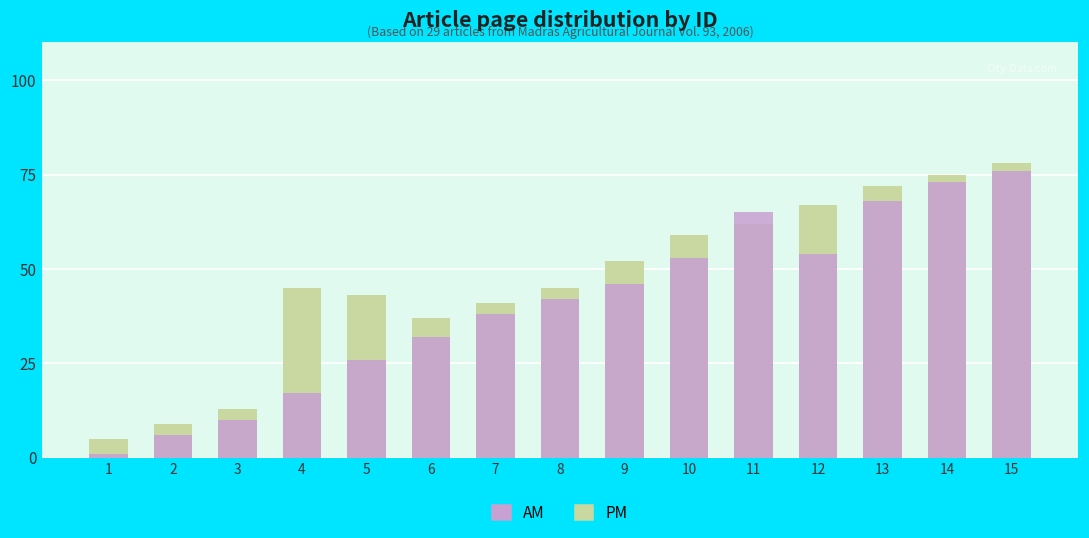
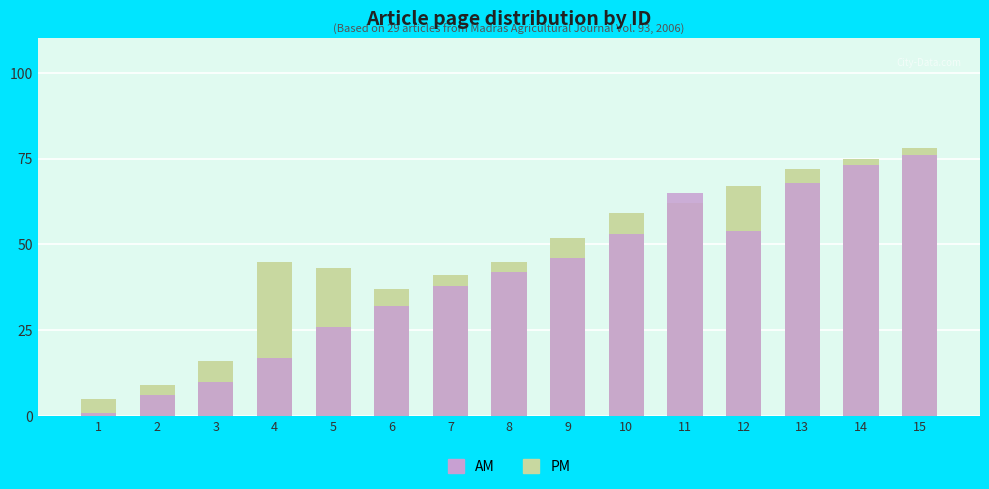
  {
    "PM": {
      "1": 5,
      "2": 9,
-     "3": 13,
+     "3": 16,
      "4": 45,
      "5": 43,
      "6": 37,
      "7": 41,
      "8": 45,
      "9": 52,
      "10": 59,
      "12": 67,
      "13": 72,
      "14": 75,
      "15": 78
    },
    "AM": {
      "11": 65
    }
  }
